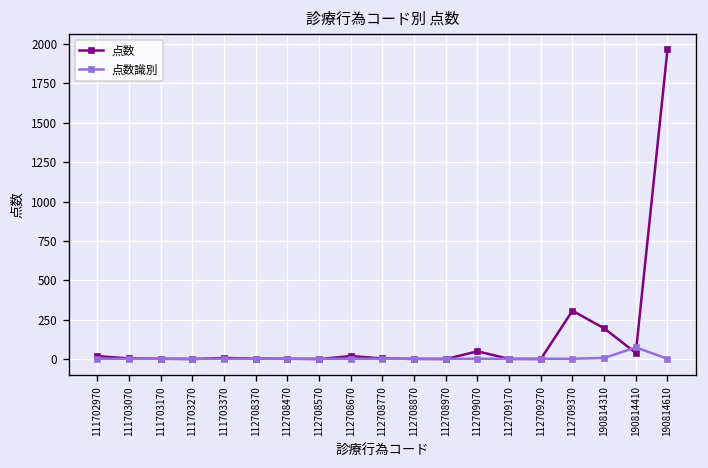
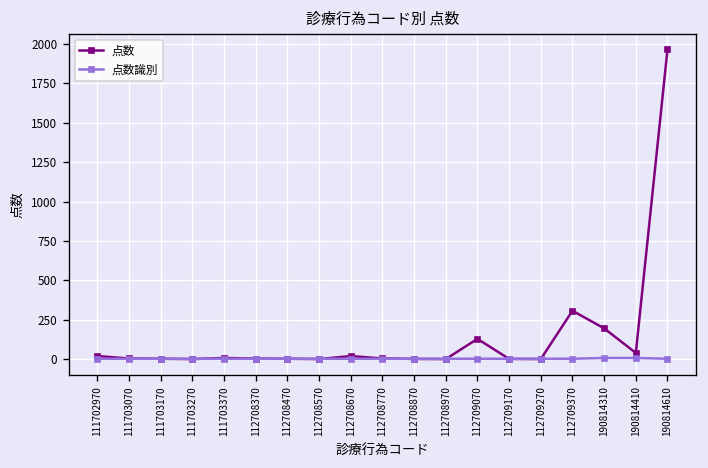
  {
    "点数": {
-     "112709070": 50,
+     "112709070": 130,
      "112709370": 310,
      "190814310": 200,
      "190814410": 40,
      "190814610": 1960
    },
    "点数識別": {
      "112709070": 0,
      "112709370": 0,
      "190814310": 10,
-     "190814410": 80,
+     "190814410": 10,
      "190814610": 0
    }
  }
